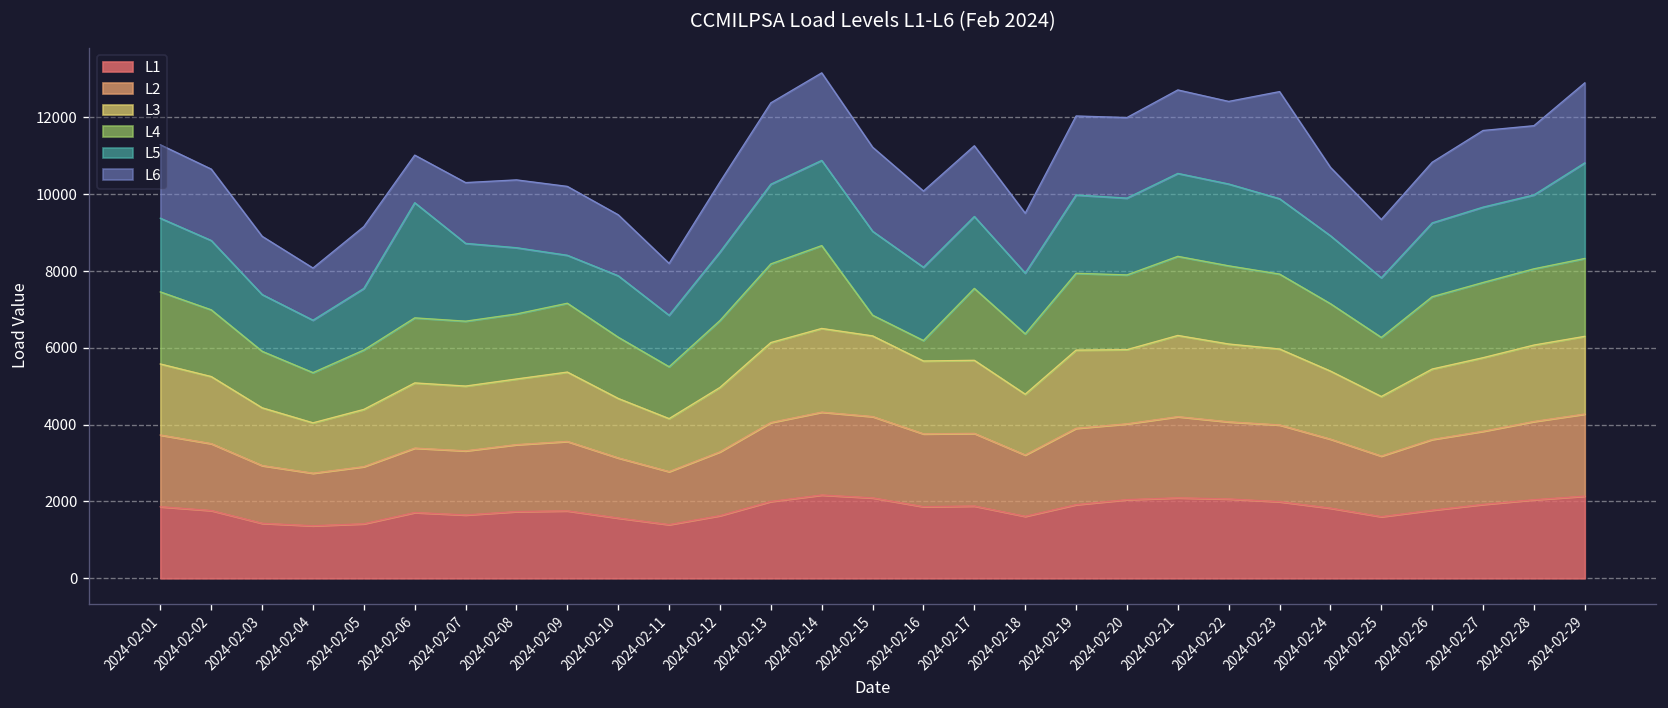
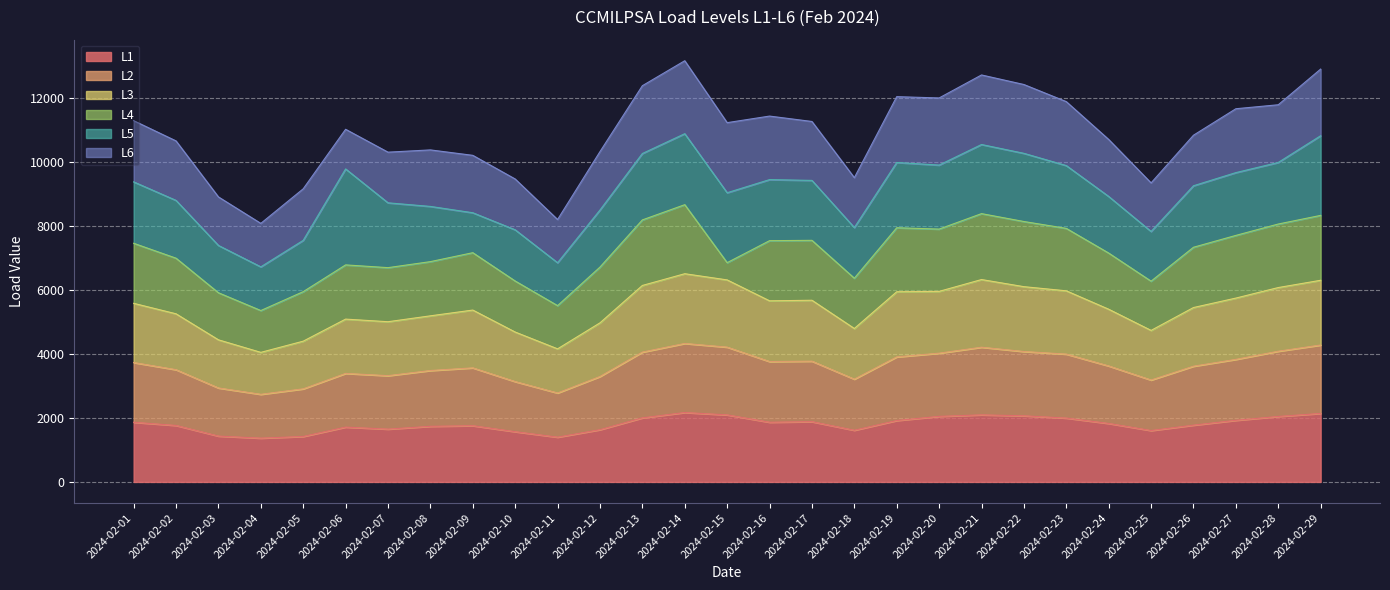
  {
    "L4": {
      "2024-02-01": 1900,
      "2024-02-02": 1700,
      "2024-02-03": 1500,
      "2024-02-04": 1300,
      "2024-02-05": 1500,
      "2024-02-06": 1700,
      "2024-02-07": 1700,
      "2024-02-08": 1700,
      "2024-02-09": 1800,
      "2024-02-10": 1600,
      "2024-02-11": 1400,
      "2024-02-12": 1700,
      "2024-02-13": 2000,
      "2024-02-14": 2200,
      "2024-02-15": 500,
-     "2024-02-16": 500,
+     "2024-02-16": 1900,
      "2024-02-17": 1900,
      "2024-02-18": 1600,
      "2024-02-19": 2000,
      "2024-02-20": 1900,
      "2024-02-21": 2100,
      "2024-02-22": 2000,
      "2024-02-23": 2000,
      "2024-02-24": 1800,
      "2024-02-25": 1500,
      "2024-02-26": 1900,
      "2024-02-27": 2000,
      "2024-02-28": 2000,
      "2024-02-29": 2000
    },
    "L5": {
      "2024-02-01": 1900,
      "2024-02-02": 1800,
      "2024-02-03": 1500,
      "2024-02-04": 1400,
      "2024-02-05": 1600,
      "2024-02-06": 3000,
      "2024-02-07": 2000,
      "2024-02-08": 1700,
      "2024-02-09": 1200,
      "2024-02-10": 1600,
      "2024-02-11": 1300,
      "2024-02-12": 1800,
      "2024-02-13": 2100,
      "2024-02-14": 2200,
      "2024-02-15": 2200,
      "2024-02-16": 1900,
      "2024-02-17": 1900,
      "2024-02-18": 1600,
      "2024-02-19": 2000,
      "2024-02-20": 2000,
      "2024-02-21": 2200,
      "2024-02-22": 2100,
      "2024-02-23": 2000,
      "2024-02-24": 1800,
      "2024-02-25": 1600,
      "2024-02-26": 1900,
      "2024-02-27": 2000,
      "2024-02-28": 1900,
      "2024-02-29": 2500
    },
    "L6": {
      "2024-02-02": 1900,
      "2024-02-03": 1500,
      "2024-02-04": 1400,
      "2024-02-05": 1600,
      "2024-02-06": 1200,
      "2024-02-07": 1600,
      "2024-02-08": 1800,
      "2024-02-09": 1800,
      "2024-02-10": 1600,
      "2024-02-11": 1400,
      "2024-02-12": 1800,
      "2024-02-13": 2100,
      "2024-02-14": 2300,
      "2024-02-15": 2200,
      "2024-02-16": 2000,
      "2024-02-17": 1800,
      "2024-02-18": 1600,
      "2024-02-19": 2100,
      "2024-02-20": 2100,
      "2024-02-21": 2200,
      "2024-02-22": 2200,
-     "2024-02-23": 2800,
+     "2024-02-23": 2000,
      "2024-02-24": 1800,
      "2024-02-25": 1500,
      "2024-02-26": 1600,
      "2024-02-27": 2000,
      "2024-02-28": 1800,
      "2024-02-29": 2100
    }
  }
